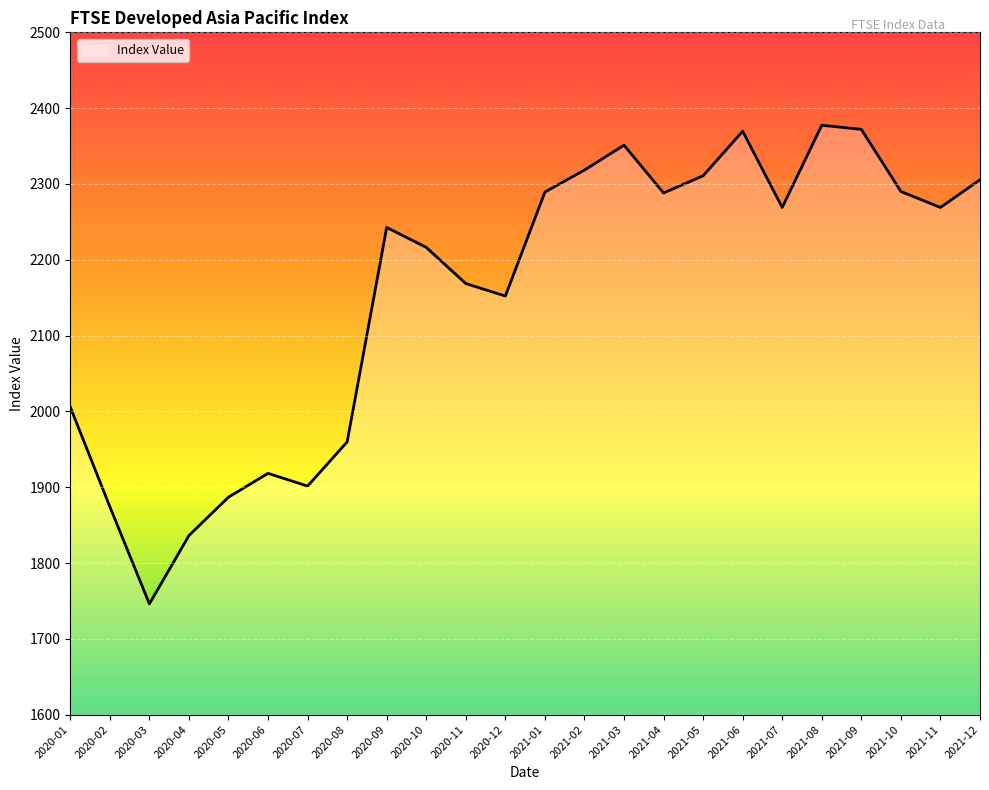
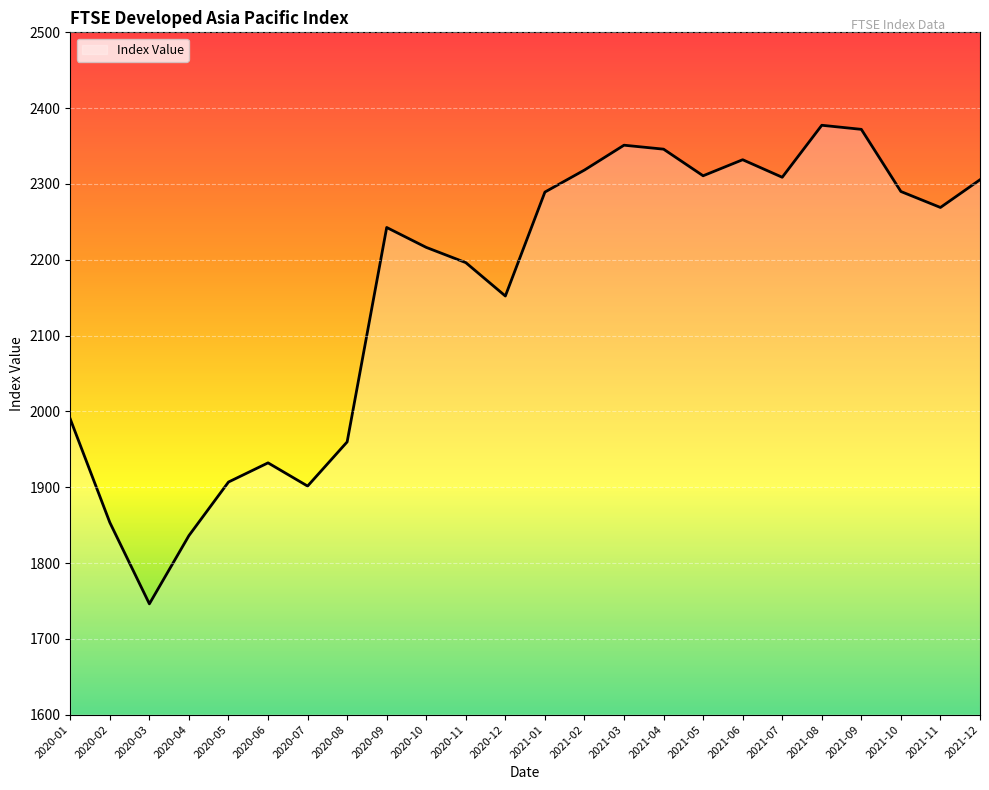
  {
-   "2020-01": 2010,
-   "2020-02": 1870,
+   "2020-01": 1990,
+   "2020-02": 1850,
    "2020-03": 1750,
    "2020-04": 1840,
-   "2020-05": 1890,
-   "2020-06": 1920,
+   "2020-05": 1910,
+   "2020-06": 1930,
    "2020-07": 1900,
    "2020-08": 1960,
    "2020-09": 2240,
    "2020-10": 2220,
-   "2020-11": 2170,
+   "2020-11": 2200,
    "2020-12": 2150,
    "2021-01": 2290,
    "2021-02": 2320,
    "2021-03": 2350,
-   "2021-04": 2290,
+   "2021-04": 2350,
    "2021-05": 2310,
-   "2021-06": 2370,
-   "2021-07": 2270,
+   "2021-06": 2330,
+   "2021-07": 2310,
    "2021-08": 2380,
    "2021-09": 2370,
    "2021-10": 2290,
    "2021-11": 2270,
    "2021-12": 2310
  }
